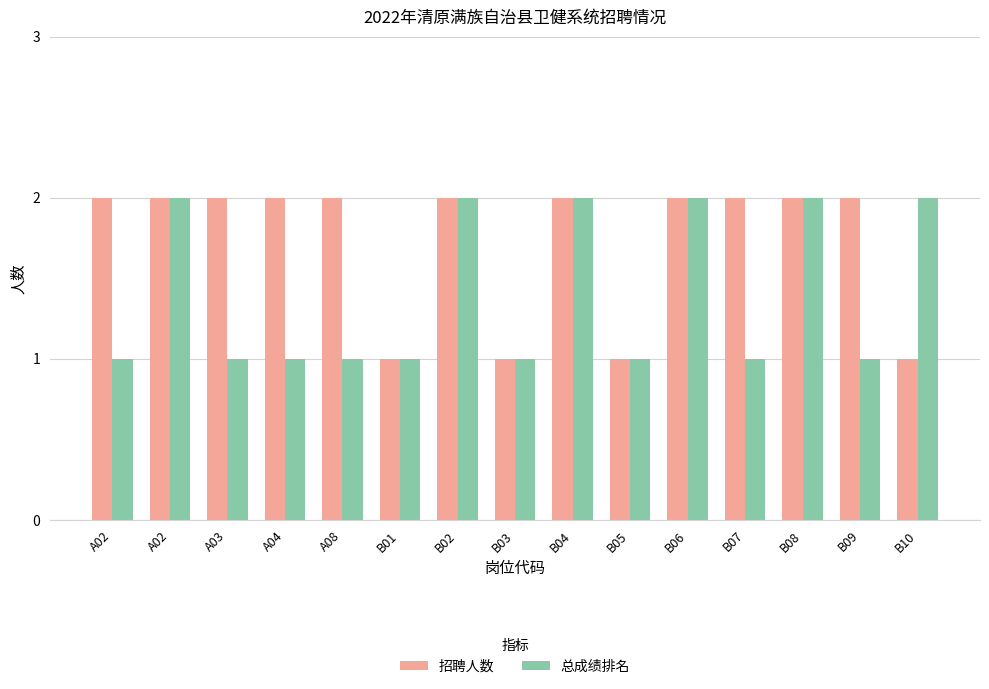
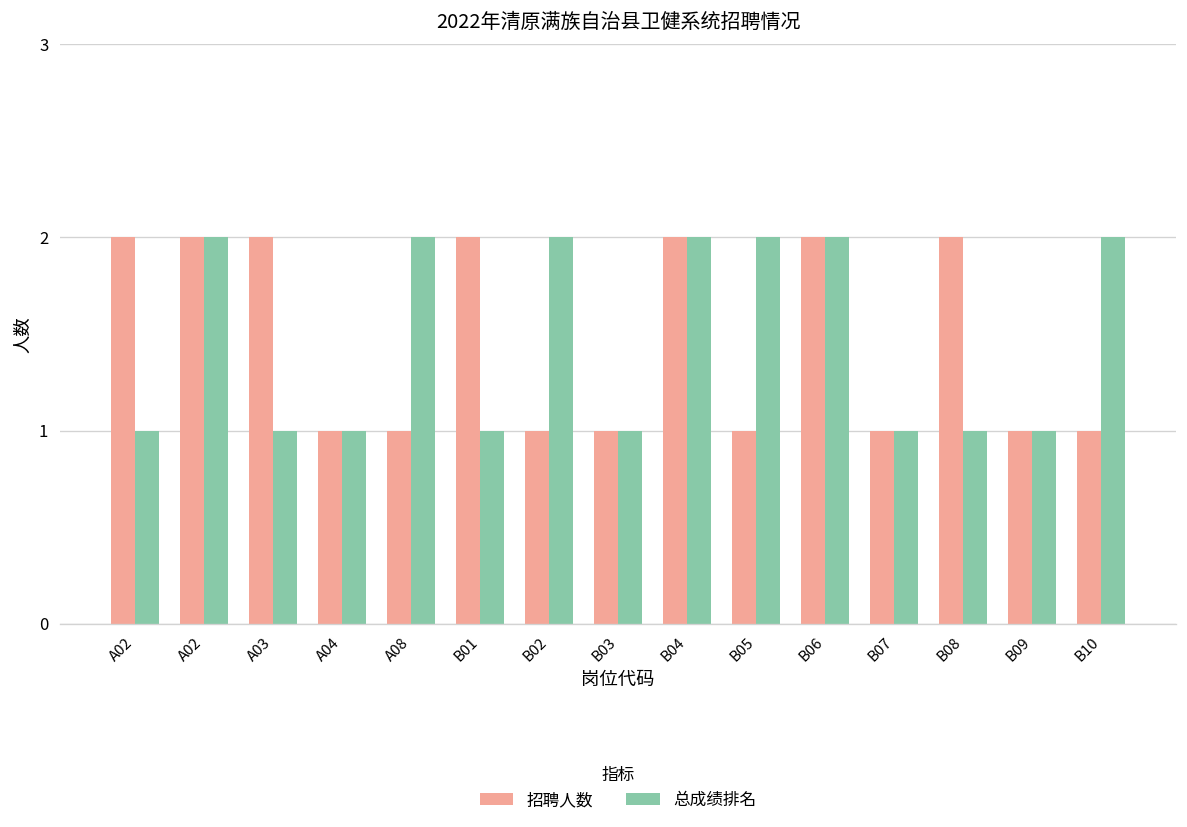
  {
    "招聘人数": {
      "A03": 2,
-     "A04": 2,
-     "A08": 2,
-     "B01": 1,
-     "B02": 2,
+     "A04": 1,
+     "A08": 1,
+     "B01": 2,
+     "B02": 1,
      "B03": 1,
      "B04": 2,
      "B05": 1,
      "B06": 2,
-     "B07": 2,
+     "B07": 1,
      "B08": 2,
-     "B09": 2,
+     "B09": 1,
      "B10": 1
    },
    "总成绩排名": {
      "A03": 1,
      "A04": 1,
-     "A08": 1,
+     "A08": 2,
      "B01": 1,
      "B02": 2,
      "B03": 1,
      "B04": 2,
-     "B05": 1,
+     "B05": 2,
      "B06": 2,
      "B07": 1,
-     "B08": 2,
+     "B08": 1,
      "B09": 1,
      "B10": 2
    }
  }
